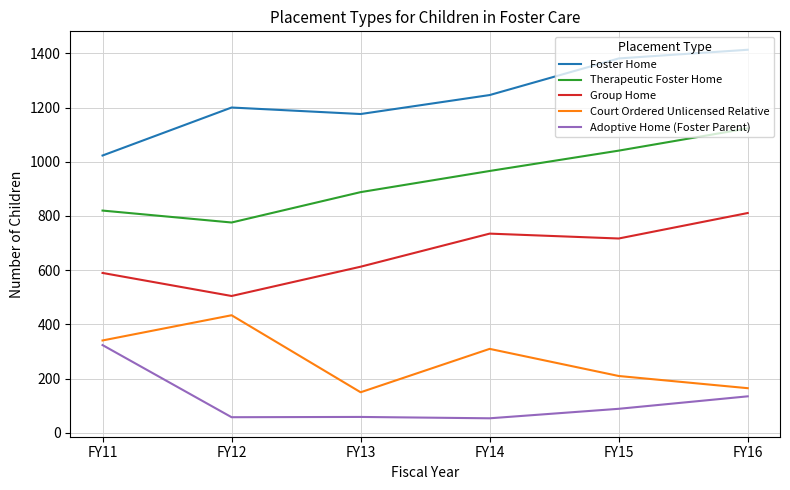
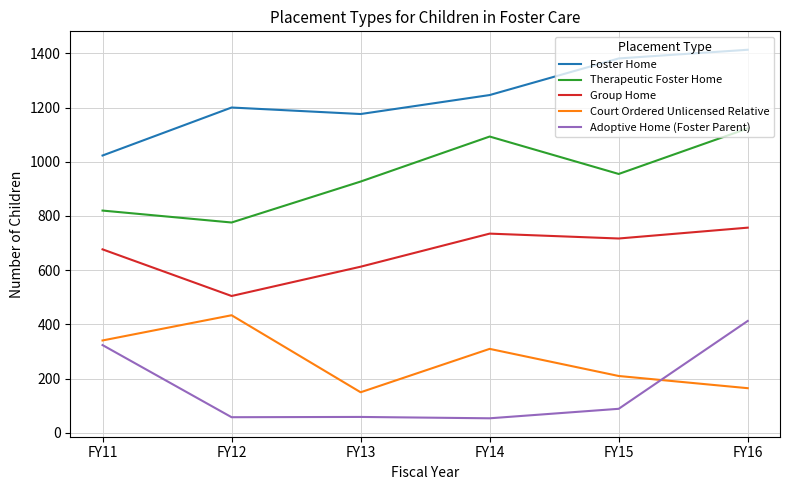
  {
    "Foster Home": {
      "FY11": 1020,
      "FY12": 1200,
      "FY13": 1180,
      "FY14": 1250
    },
    "Therapeutic Foster Home": {
      "FY11": 820,
      "FY12": 780,
-     "FY13": 890,
-     "FY14": 970,
-     "FY15": 1040
+     "FY13": 930,
+     "FY14": 1090,
+     "FY15": 960
    },
    "Group Home": {
-     "FY11": 590,
+     "FY11": 680,
      "FY12": 510,
      "FY13": 610,
      "FY14": 740,
      "FY15": 720,
-     "FY16": 810
+     "FY16": 760
    },
    "Court Ordered Unlicensed Relative": {
      "FY11": 340,
      "FY12": 430,
      "FY13": 150,
      "FY14": 310,
      "FY15": 210,
      "FY16": 170
    },
    "Adoptive Home (Foster Parent)": {
      "FY11": 320,
      "FY12": 60,
      "FY13": 60,
      "FY14": 50,
      "FY15": 90,
-     "FY16": 140
+     "FY16": 410
    }
  }
